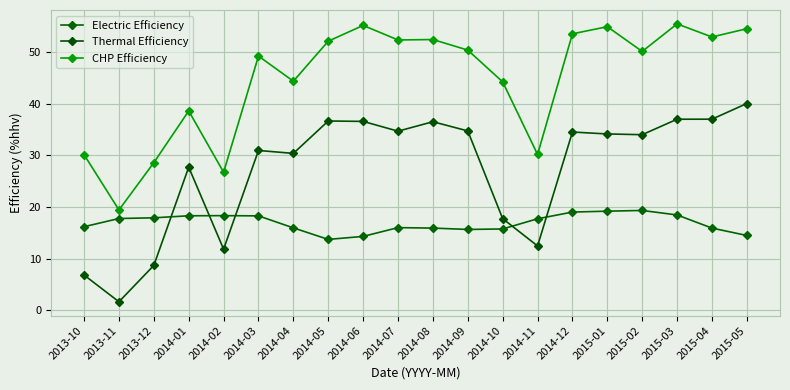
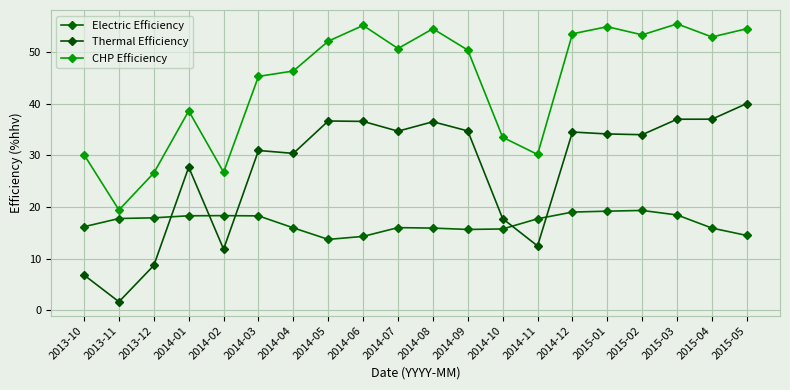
  {
    "CHP Efficiency": {
      "2013-10": 30,
      "2013-11": 19,
-     "2013-12": 29,
+     "2013-12": 27,
      "2014-01": 39,
      "2014-02": 27,
-     "2014-03": 49,
-     "2014-04": 44,
+     "2014-03": 45,
+     "2014-04": 46,
      "2014-05": 52,
      "2014-06": 55,
-     "2014-07": 52,
-     "2014-08": 52,
+     "2014-07": 51,
+     "2014-08": 55,
      "2014-09": 50,
-     "2014-10": 44,
+     "2014-10": 33,
      "2014-11": 30,
      "2014-12": 54,
      "2015-01": 55,
-     "2015-02": 50,
+     "2015-02": 53,
      "2015-03": 55,
      "2015-04": 53,
      "2015-05": 55
    }
  }
